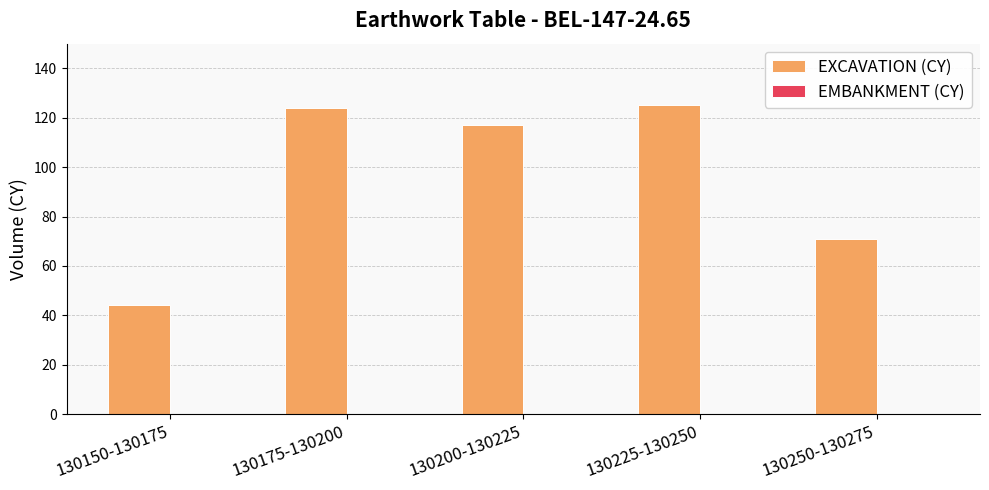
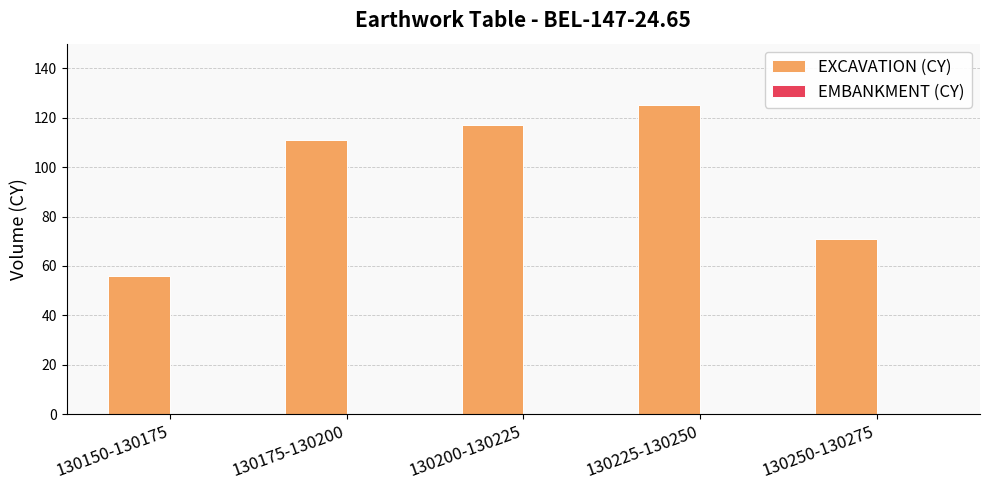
  {
    "EXCAVATION (CY)": {
-     "130150-130175": 44,
-     "130175-130200": 124,
+     "130150-130175": 56,
+     "130175-130200": 111,
      "130200-130225": 117,
      "130225-130250": 125,
      "130250-130275": 71
    },
    "EMBANKMENT (CY)": {
      "130150-130175": 0,
      "130175-130200": 0,
      "130200-130225": 0,
      "130225-130250": 0,
      "130250-130275": 0
    }
  }
